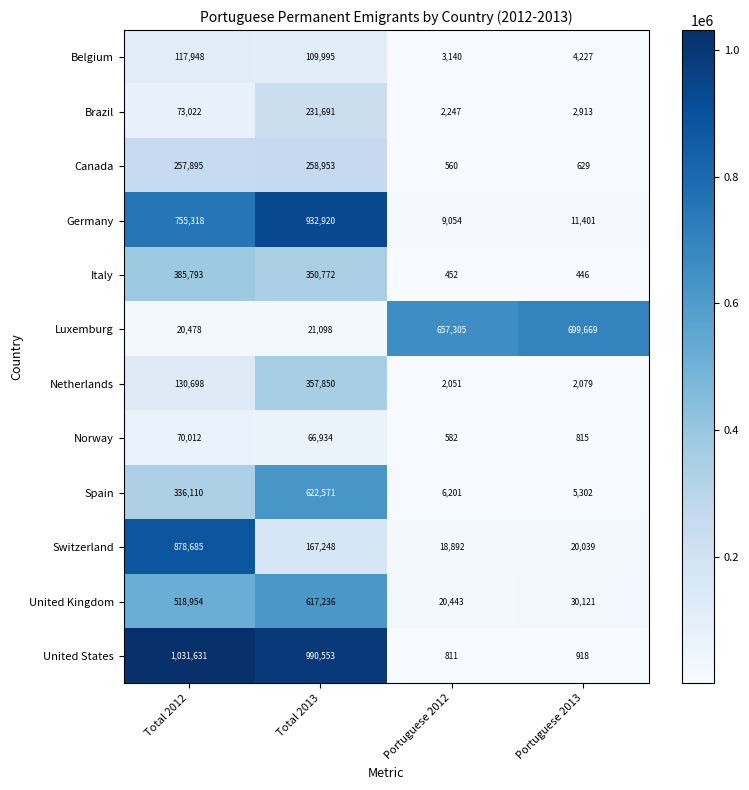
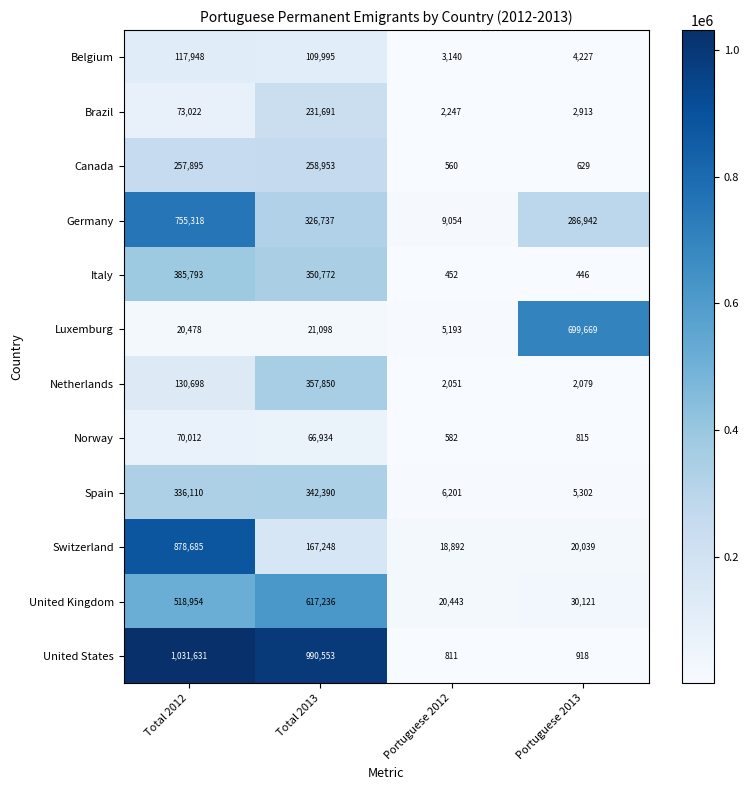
  {
    "Belgium": {
      "Total 2012": "117,948",
      "Total 2013": "109,995",
      "Portuguese 2012": "3,140",
      "Portuguese 2013": "4,227"
    },
    "Brazil": {
      "Total 2012": "73,022",
      "Total 2013": "231,691",
      "Portuguese 2012": "2,247",
      "Portuguese 2013": "2,913"
    },
    "Canada": {
      "Total 2012": "257,895",
      "Total 2013": "258,953",
      "Portuguese 2012": "560",
      "Portuguese 2013": "629"
    },
    "Germany": {
      "Total 2012": "755,318",
-     "Total 2013": "932,920",
+     "Total 2013": "326,737",
      "Portuguese 2012": "9,054",
-     "Portuguese 2013": "11,401"
+     "Portuguese 2013": "286,942"
    },
    "Italy": {
      "Total 2012": "385,793",
      "Total 2013": "350,772",
      "Portuguese 2012": "452",
      "Portuguese 2013": "446"
    },
    "Luxemburg": {
      "Total 2012": "20,478",
      "Total 2013": "21,098",
-     "Portuguese 2012": "657,305",
+     "Portuguese 2012": "5,193",
      "Portuguese 2013": "699,669"
    },
    "Netherlands": {
      "Total 2012": "130,698",
      "Total 2013": "357,850",
      "Portuguese 2012": "2,051",
      "Portuguese 2013": "2,079"
    },
    "Norway": {
      "Total 2012": "70,012",
      "Total 2013": "66,934",
      "Portuguese 2012": "582",
      "Portuguese 2013": "815"
    },
    "Spain": {
      "Total 2012": "336,110",
-     "Total 2013": "622,571",
+     "Total 2013": "342,390",
      "Portuguese 2012": "6,201",
      "Portuguese 2013": "5,302"
    },
    "Switzerland": {
      "Total 2012": "878,685",
      "Total 2013": "167,248",
      "Portuguese 2012": "18,892",
      "Portuguese 2013": "20,039"
    },
    "United Kingdom": {
      "Total 2012": "518,954",
      "Total 2013": "617,236",
      "Portuguese 2012": "20,443",
      "Portuguese 2013": "30,121"
    },
    "United States": {
      "Total 2012": "1,031,631",
      "Total 2013": "990,553",
      "Portuguese 2012": "811",
      "Portuguese 2013": "918"
    }
  }
